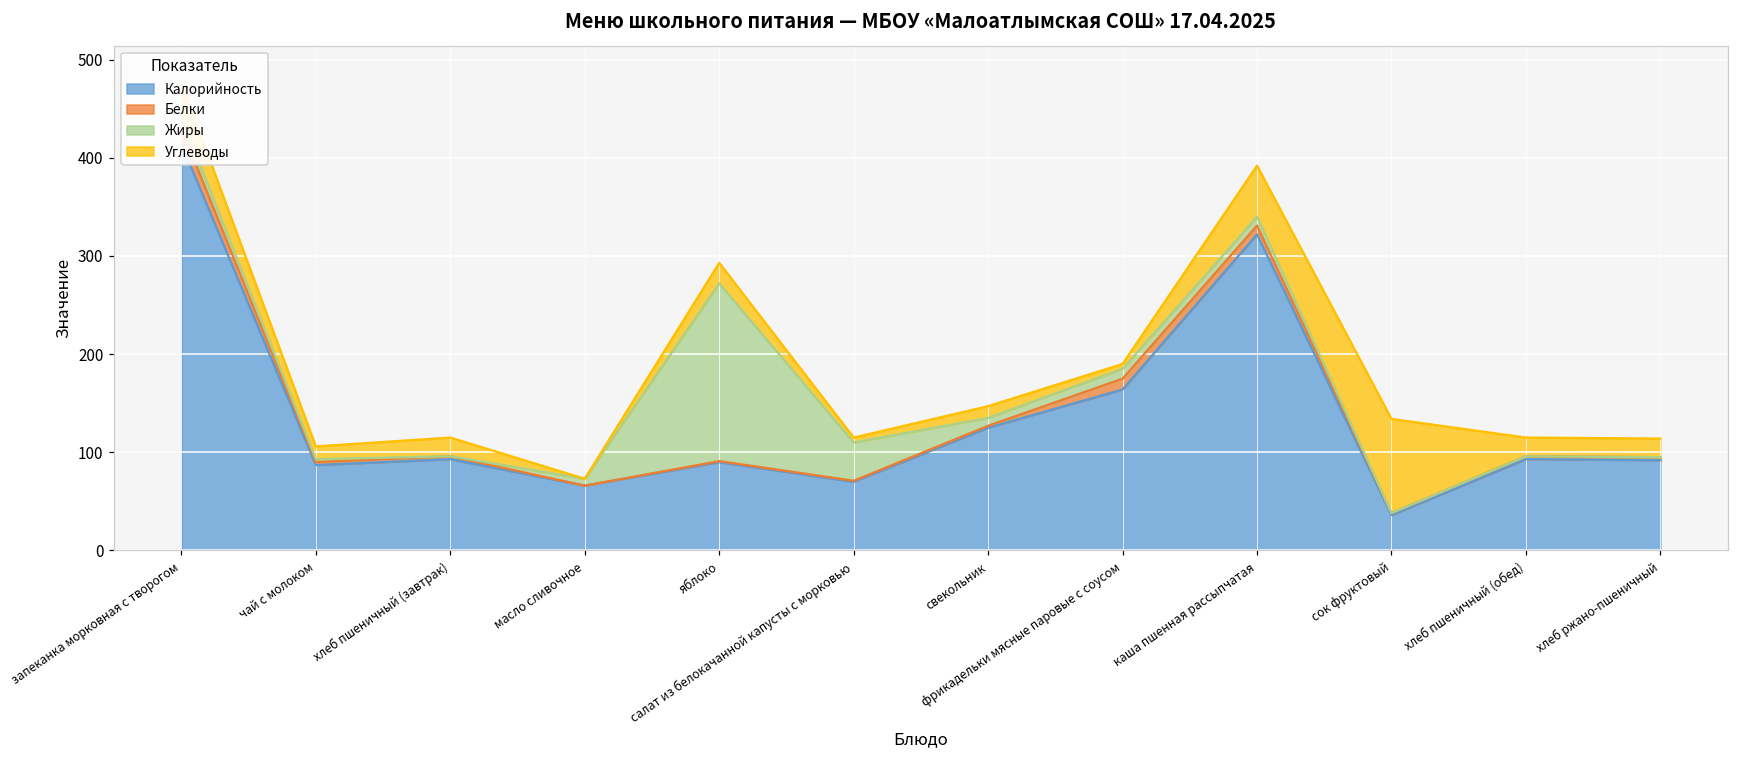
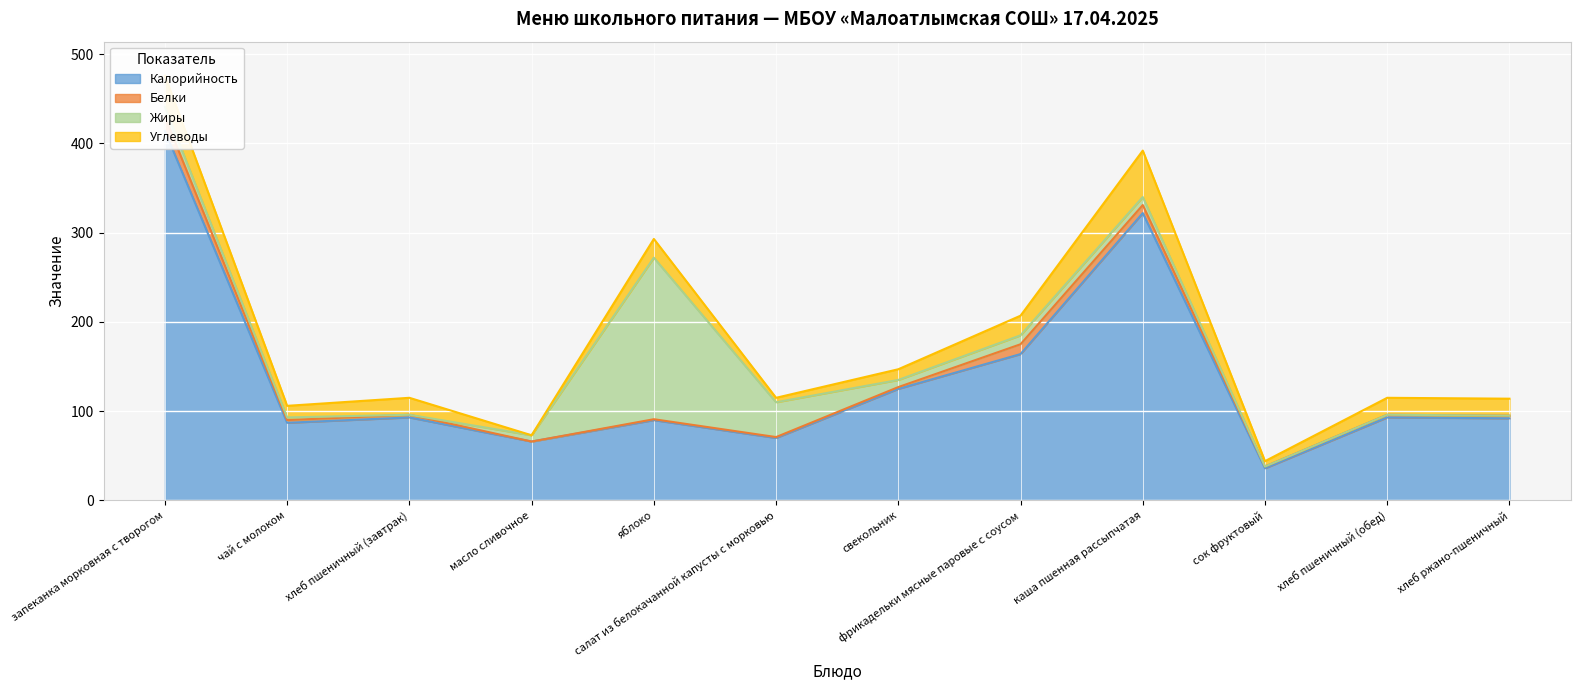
  {
    "Калорийность": {
      "чай с молоком": 90,
      "хлеб пшеничный (завтрак)": 90,
      "фрикадельки мясные паровые с соусом": 160,
      "каша пшенная рассыпчатая": 320,
      "хлеб пшеничный (обед)": 90,
      "хлеб ржано-пшеничный": 90
    },
    "Белки": {
      "чай с молоком": 0,
      "фрикадельки мясные паровые с соусом": 10,
      "каша пшенная рассыпчатая": 10
    },
    "Жиры": {
      "чай с молоком": 0,
      "яблоко": 180,
      "салат из белокачанной капусты с морковью": 40,
      "свекольник": 10,
      "фрикадельки мясные паровые с соусом": 10,
      "каша пшенная рассыпчатая": 10
    },
    "Углеводы": {
      "чай с молоком": 10,
      "хлеб пшеничный (завтрак)": 20,
      "яблоко": 20,
      "салат из белокачанной капусты с морковью": 10,
      "свекольник": 10,
-     "фрикадельки мясные паровые с соусом": 10,
+     "фрикадельки мясные паровые с соусом": 20,
      "каша пшенная рассыпчатая": 50,
-     "сок фруктовый": 100,
+     "сок фруктовый": 10,
      "хлеб пшеничный (обед)": 20,
      "хлеб ржано-пшеничный": 20
    }
  }
